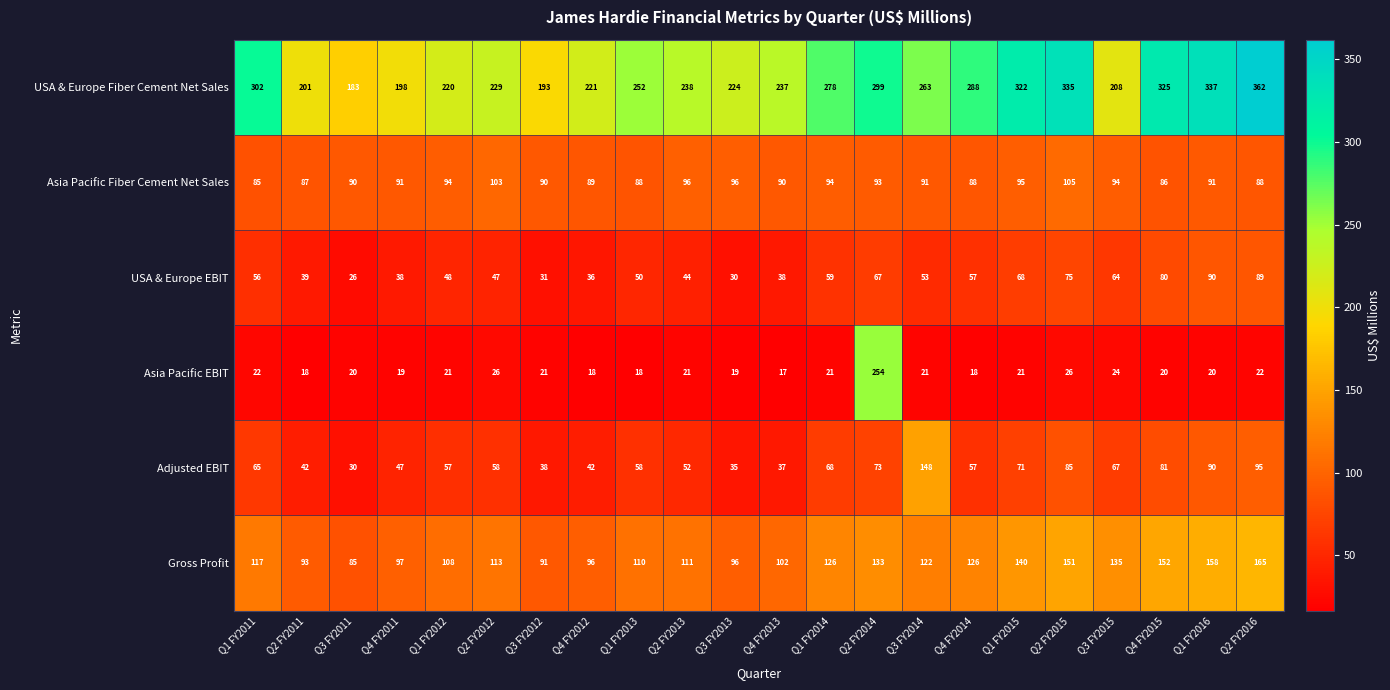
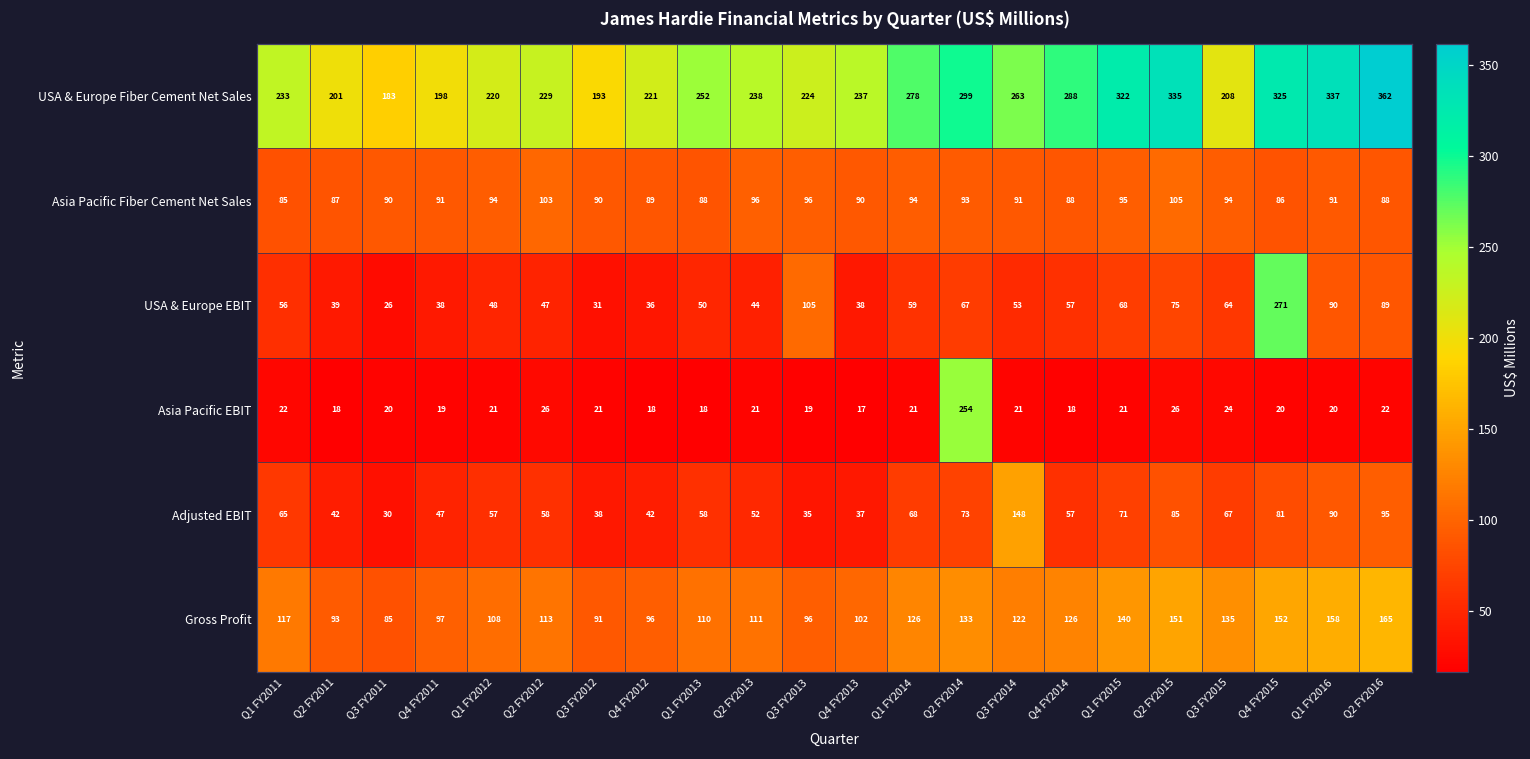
  {
    "USA & Europe Fiber Cement Net Sales": {
-     "Q1 FY2011": 302,
+     "Q1 FY2011": 233,
      "Q2 FY2011": 201,
      "Q3 FY2011": 183,
      "Q4 FY2011": 198,
      "Q1 FY2012": 220,
      "Q2 FY2012": 229,
      "Q3 FY2012": 193,
      "Q4 FY2012": 221,
      "Q1 FY2013": 252,
      "Q2 FY2013": 238,
      "Q3 FY2013": 224,
      "Q4 FY2013": 237,
      "Q1 FY2014": 278,
      "Q2 FY2014": 299,
      "Q3 FY2014": 263,
      "Q4 FY2014": 288,
      "Q1 FY2015": 322,
      "Q2 FY2015": 335,
      "Q3 FY2015": 208,
      "Q4 FY2015": 325,
      "Q1 FY2016": 337,
      "Q2 FY2016": 362
    },
    "Asia Pacific Fiber Cement Net Sales": {
      "Q1 FY2011": 85,
      "Q2 FY2011": 87,
      "Q3 FY2011": 90,
      "Q4 FY2011": 91,
      "Q1 FY2012": 94,
      "Q2 FY2012": 103,
      "Q3 FY2012": 90,
      "Q4 FY2012": 89,
      "Q1 FY2013": 88,
      "Q2 FY2013": 96,
      "Q3 FY2013": 96,
      "Q4 FY2013": 90,
      "Q1 FY2014": 94,
      "Q2 FY2014": 93,
      "Q3 FY2014": 91,
      "Q4 FY2014": 88,
      "Q1 FY2015": 95,
      "Q2 FY2015": 105,
      "Q3 FY2015": 94,
      "Q4 FY2015": 86,
      "Q1 FY2016": 91,
      "Q2 FY2016": 88
    },
    "USA & Europe EBIT": {
      "Q1 FY2011": 56,
      "Q2 FY2011": 39,
      "Q3 FY2011": 26,
      "Q4 FY2011": 38,
      "Q1 FY2012": 48,
      "Q2 FY2012": 47,
      "Q3 FY2012": 31,
      "Q4 FY2012": 36,
      "Q1 FY2013": 50,
      "Q2 FY2013": 44,
-     "Q3 FY2013": 30,
+     "Q3 FY2013": 105,
      "Q4 FY2013": 38,
      "Q1 FY2014": 59,
      "Q2 FY2014": 67,
      "Q3 FY2014": 53,
      "Q4 FY2014": 57,
      "Q1 FY2015": 68,
      "Q2 FY2015": 75,
      "Q3 FY2015": 64,
-     "Q4 FY2015": 80,
+     "Q4 FY2015": 271,
      "Q1 FY2016": 90,
      "Q2 FY2016": 89
    },
    "Asia Pacific EBIT": {
      "Q1 FY2011": 22,
      "Q2 FY2011": 18,
      "Q3 FY2011": 20,
      "Q4 FY2011": 19,
      "Q1 FY2012": 21,
      "Q2 FY2012": 26,
      "Q3 FY2012": 21,
      "Q4 FY2012": 18,
      "Q1 FY2013": 18,
      "Q2 FY2013": 21,
      "Q3 FY2013": 19,
      "Q4 FY2013": 17,
      "Q1 FY2014": 21,
      "Q2 FY2014": 254,
      "Q3 FY2014": 21,
      "Q4 FY2014": 18,
      "Q1 FY2015": 21,
      "Q2 FY2015": 26,
      "Q3 FY2015": 24,
      "Q4 FY2015": 20,
      "Q1 FY2016": 20,
      "Q2 FY2016": 22
    },
    "Adjusted EBIT": {
      "Q1 FY2011": 65,
      "Q2 FY2011": 42,
      "Q3 FY2011": 30,
      "Q4 FY2011": 47,
      "Q1 FY2012": 57,
      "Q2 FY2012": 58,
      "Q3 FY2012": 38,
      "Q4 FY2012": 42,
      "Q1 FY2013": 58,
      "Q2 FY2013": 52,
      "Q3 FY2013": 35,
      "Q4 FY2013": 37,
      "Q1 FY2014": 68,
      "Q2 FY2014": 73,
      "Q3 FY2014": 148,
      "Q4 FY2014": 57,
      "Q1 FY2015": 71,
      "Q2 FY2015": 85,
      "Q3 FY2015": 67,
      "Q4 FY2015": 81,
      "Q1 FY2016": 90,
      "Q2 FY2016": 95
    },
    "Gross Profit": {
      "Q1 FY2011": 117,
      "Q2 FY2011": 93,
      "Q3 FY2011": 85,
      "Q4 FY2011": 97,
      "Q1 FY2012": 108,
      "Q2 FY2012": 113,
      "Q3 FY2012": 91,
      "Q4 FY2012": 96,
      "Q1 FY2013": 110,
      "Q2 FY2013": 111,
      "Q3 FY2013": 96,
      "Q4 FY2013": 102,
      "Q1 FY2014": 126,
      "Q2 FY2014": 133,
      "Q3 FY2014": 122,
      "Q4 FY2014": 126,
      "Q1 FY2015": 140,
      "Q2 FY2015": 151,
      "Q3 FY2015": 135,
      "Q4 FY2015": 152,
      "Q1 FY2016": 158,
      "Q2 FY2016": 165
    }
  }
